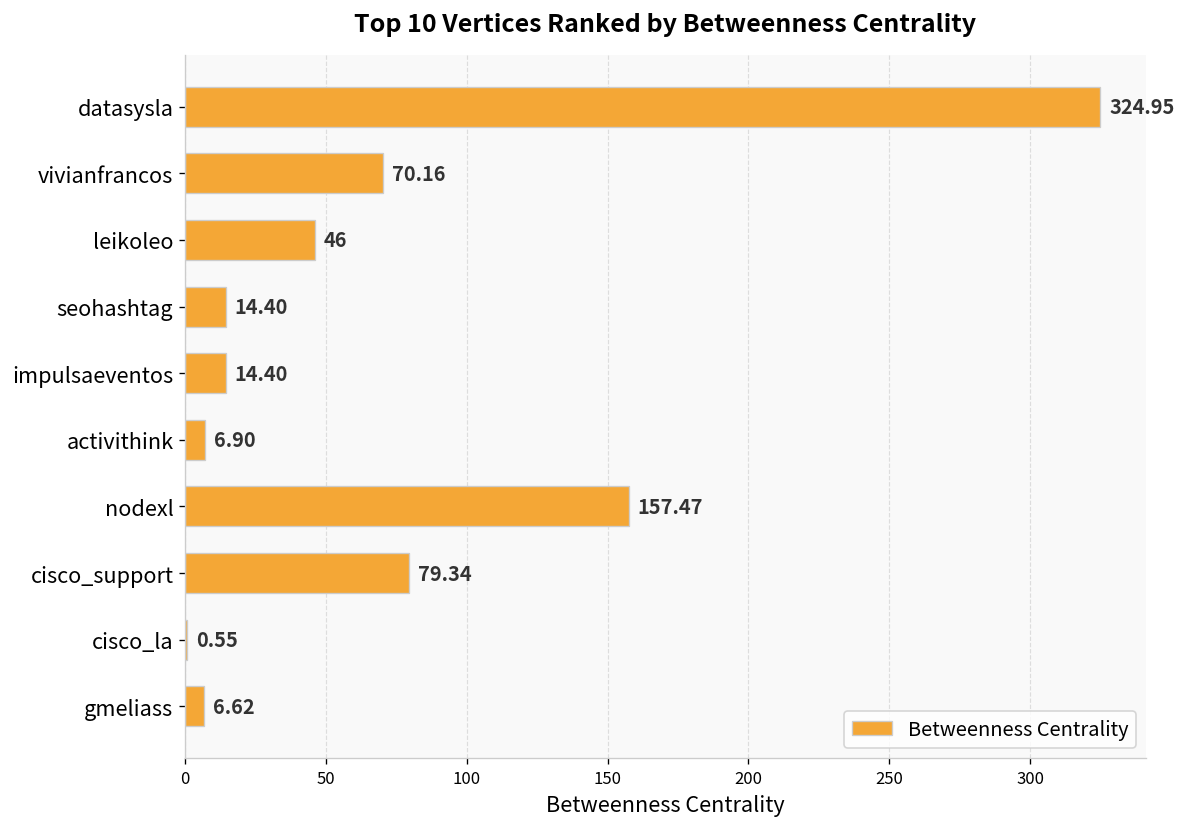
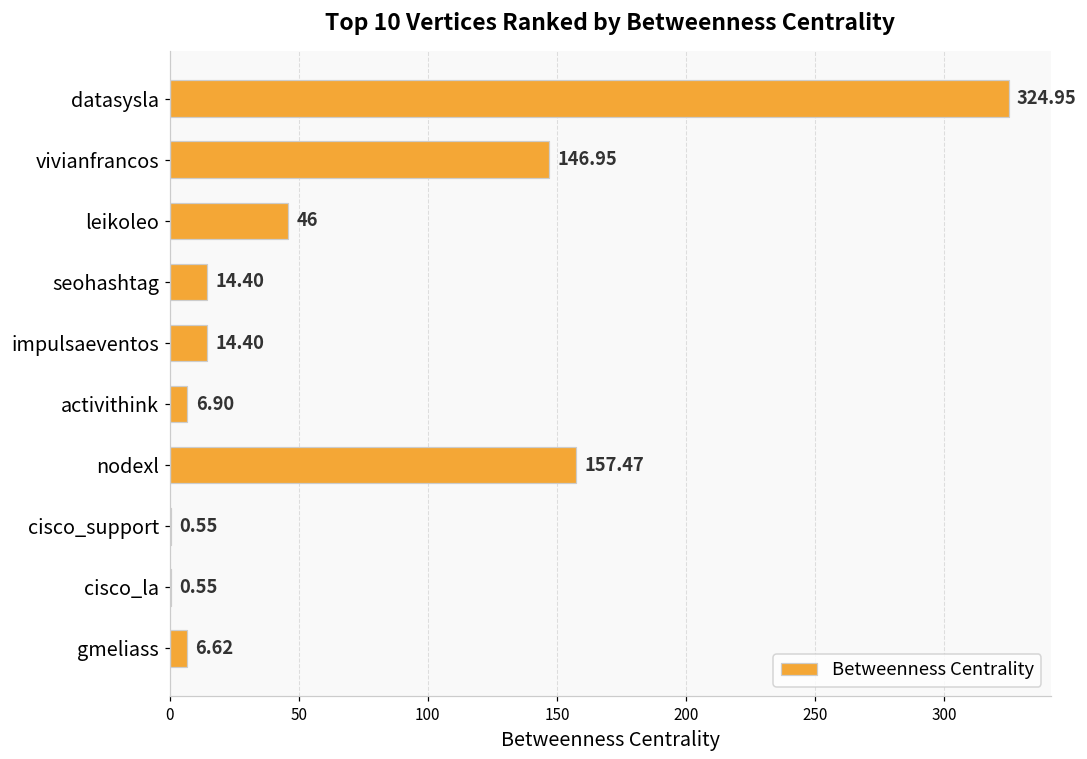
  {
    "datasysla": 324.95,
-   "vivianfrancos": 70.16,
+   "vivianfrancos": 146.95,
    "leikoleo": 46,
    "seohashtag": 14.40,
    "impulsaeventos": 14.40,
    "activithink": 6.90,
    "nodexl": 157.47,
-   "cisco_support": 79.34,
+   "cisco_support": 0.55,
    "cisco_la": 0.55,
    "gmeliass": 6.62
  }
